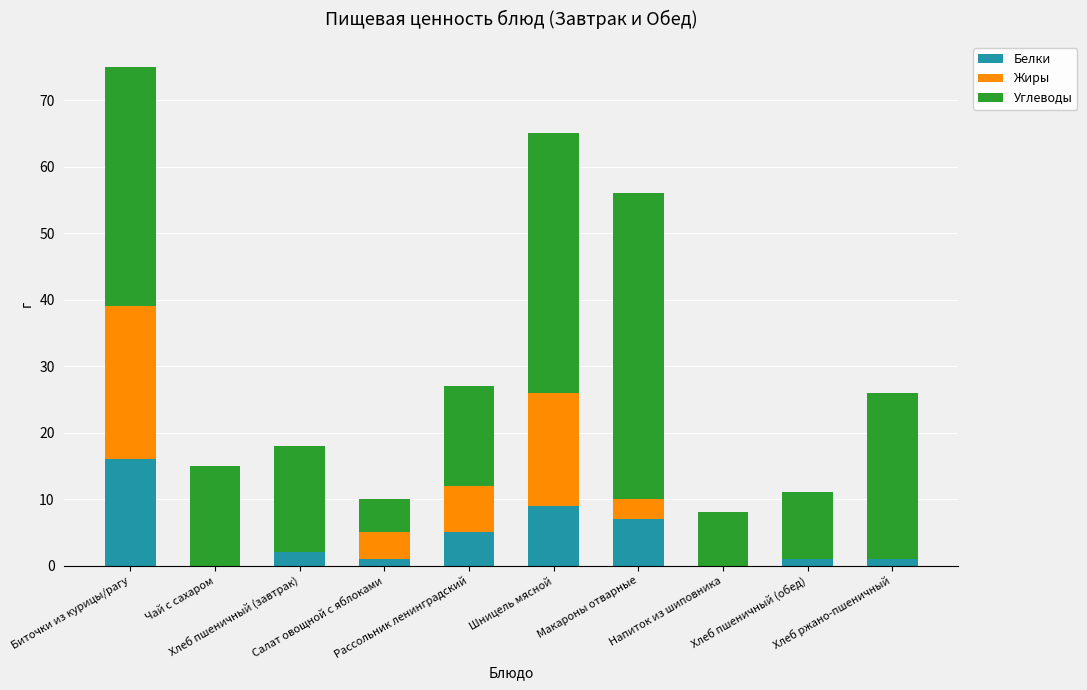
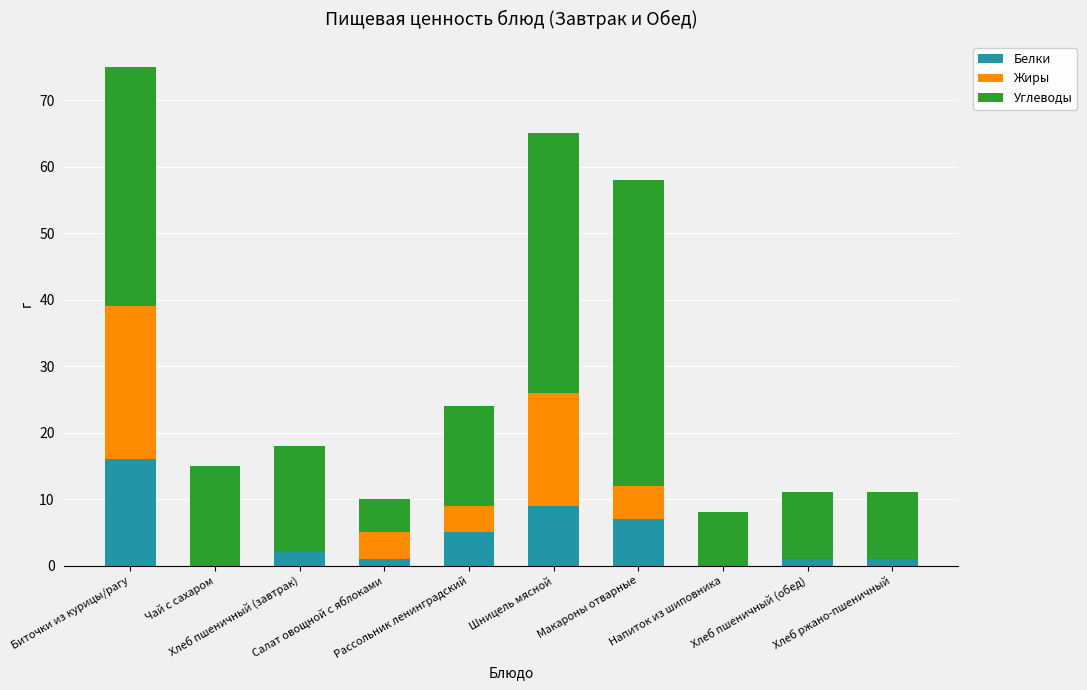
  {
    "Белки": {
      "Биточки из курицы/рагу": 16,
      "Чай с сахаром": 0,
      "Хлеб пшеничный (завтрак)": 2,
      "Салат овощной с яблоками": 1,
      "Рассольник ленинградский": 5,
      "Шницель мясной": 9,
      "Макароны отварные": 7,
      "Напиток из шиповника": 0,
      "Хлеб пшеничный (обед)": 1,
      "Хлеб ржано-пшеничный": 1
    },
    "Жиры": {
      "Биточки из курицы/рагу": 23,
      "Чай с сахаром": 0,
      "Хлеб пшеничный (завтрак)": 0,
      "Салат овощной с яблоками": 4,
-     "Рассольник ленинградский": 7,
+     "Рассольник ленинградский": 4,
      "Шницель мясной": 17,
-     "Макароны отварные": 3,
+     "Макароны отварные": 5,
      "Напиток из шиповника": 0,
      "Хлеб пшеничный (обед)": 0,
      "Хлеб ржано-пшеничный": 0
    },
    "Углеводы": {
      "Биточки из курицы/рагу": 36,
      "Чай с сахаром": 15,
      "Хлеб пшеничный (завтрак)": 16,
      "Салат овощной с яблоками": 5,
      "Рассольник ленинградский": 15,
      "Шницель мясной": 39,
      "Макароны отварные": 46,
      "Напиток из шиповника": 8,
      "Хлеб пшеничный (обед)": 10,
-     "Хлеб ржано-пшеничный": 25
+     "Хлеб ржано-пшеничный": 10
    }
  }
